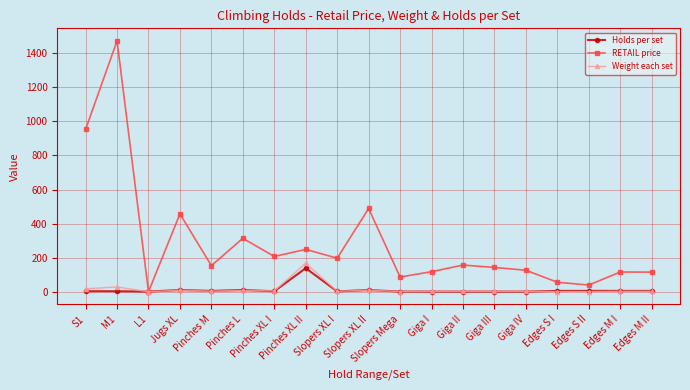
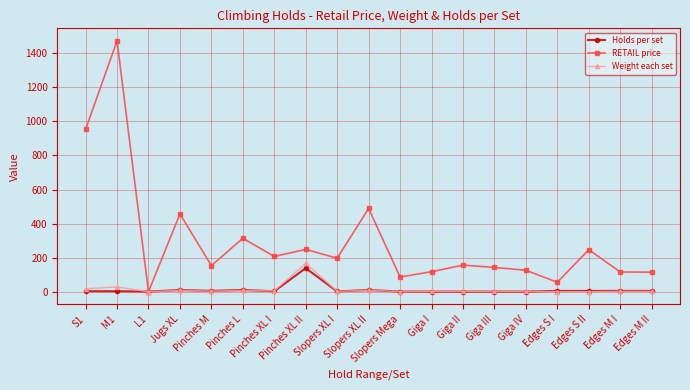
  {
    "Holds per set": {
      "M1": 0,
      "Pinches XL II": 140
    },
    "RETAIL price": {
      "S1": 950,
      "M1": 1470,
      "Jugs XL": 460,
      "Pinches M": 150,
      "Pinches L": 310,
      "Pinches XL I": 210,
      "Pinches XL II": 250,
      "Slopers XL I": 200,
      "Slopers XL II": 490,
      "Slopers Mega": 90,
      "Giga I": 120,
      "Giga II": 160,
      "Giga III": 140,
      "Giga IV": 130,
      "Edges S I": 60,
-     "Edges S II": 40,
+     "Edges S II": 250,
      "Edges M I": 120,
      "Edges M II": 120
    },
    "Weight each set": {
      "M1": 30,
      "Pinches XL II": 170
    }
  }
